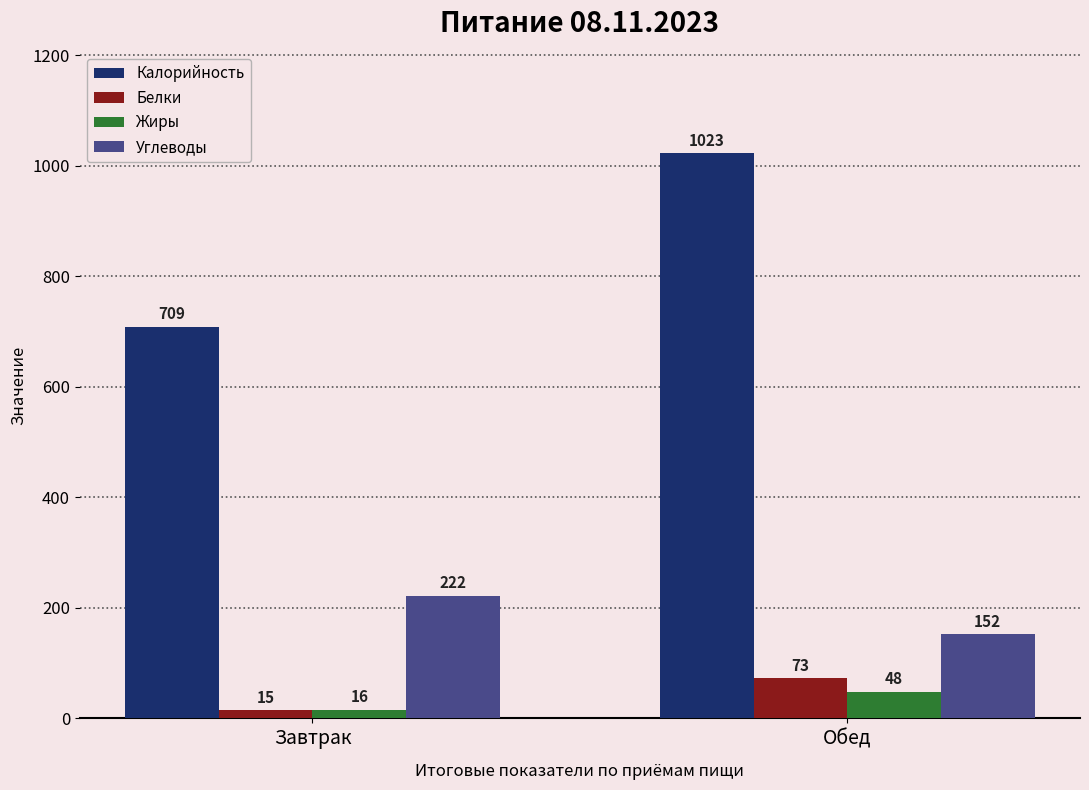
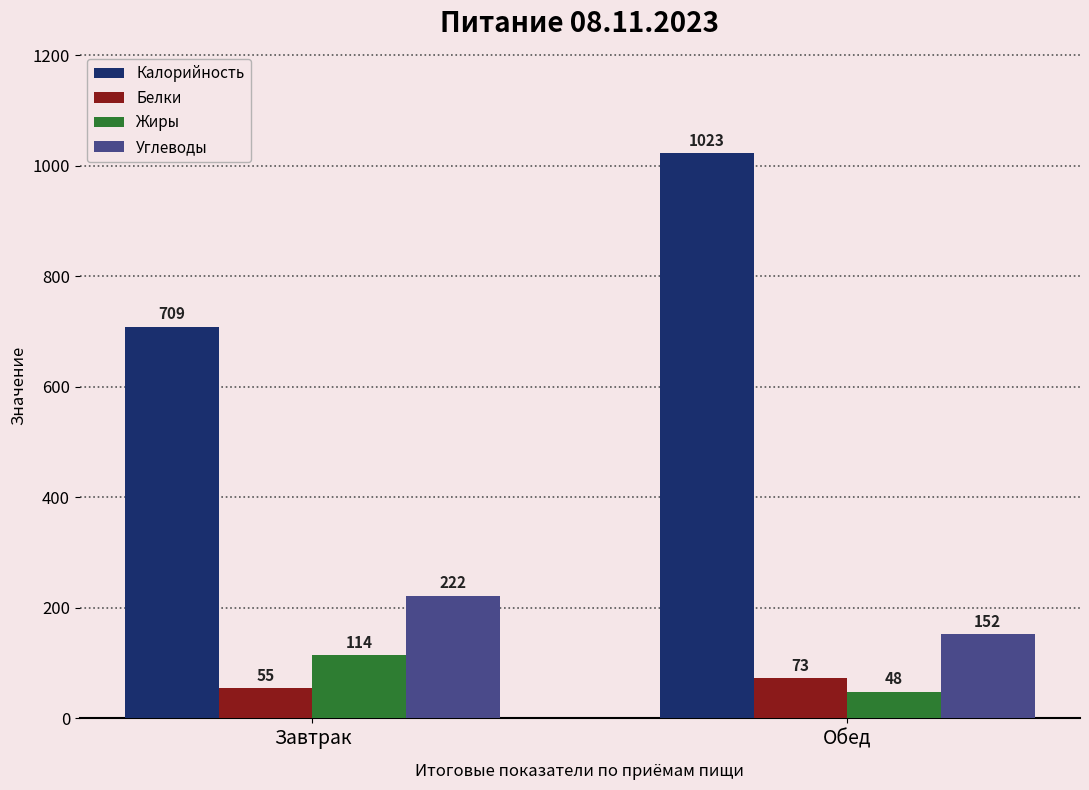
  {
    "Калорийность": {
      "Завтрак": 709,
      "Обед": 1023
    },
    "Белки": {
-     "Завтрак": 15,
+     "Завтрак": 55,
      "Обед": 73
    },
    "Жиры": {
-     "Завтрак": 16,
+     "Завтрак": 114,
      "Обед": 48
    },
    "Углеводы": {
      "Завтрак": 222,
      "Обед": 152
    }
  }
